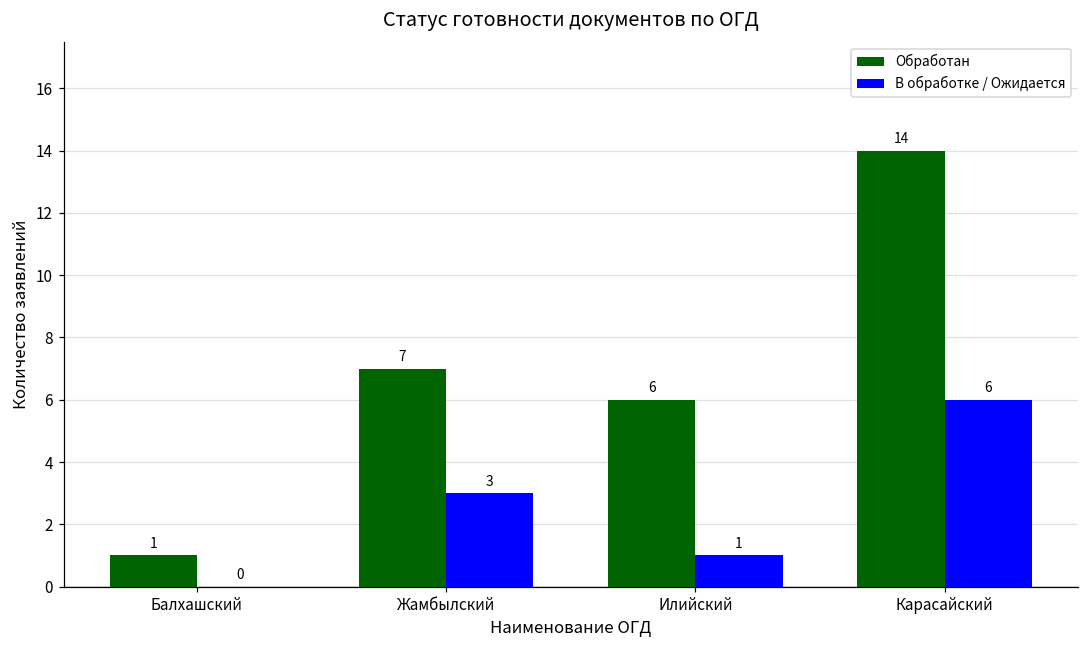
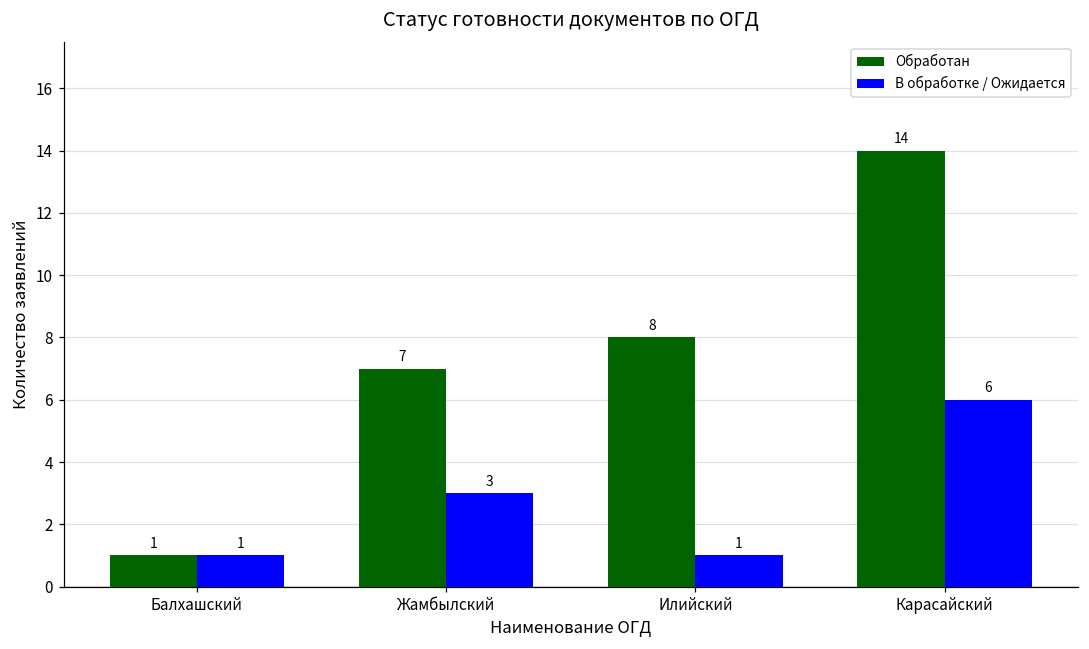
  {
    "Обработан": {
      "Балхашский": 1,
      "Жамбылский": 7,
-     "Илийский": 6,
+     "Илийский": 8,
      "Карасайский": 14
    },
    "В обработке / Ожидается": {
-     "Балхашский": 0,
+     "Балхашский": 1,
      "Жамбылский": 3,
      "Илийский": 1,
      "Карасайский": 6
    }
  }
